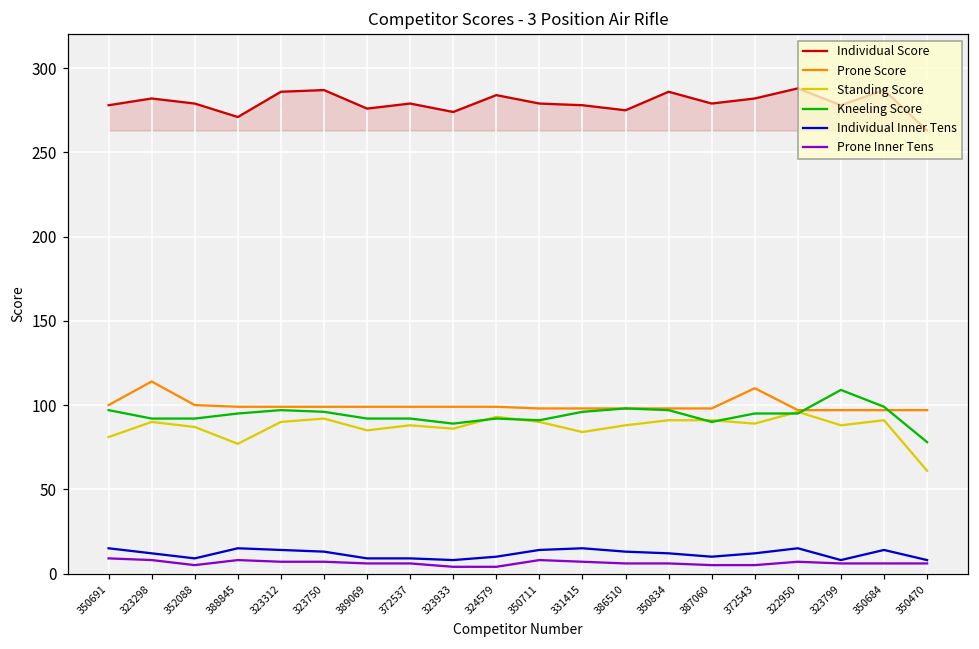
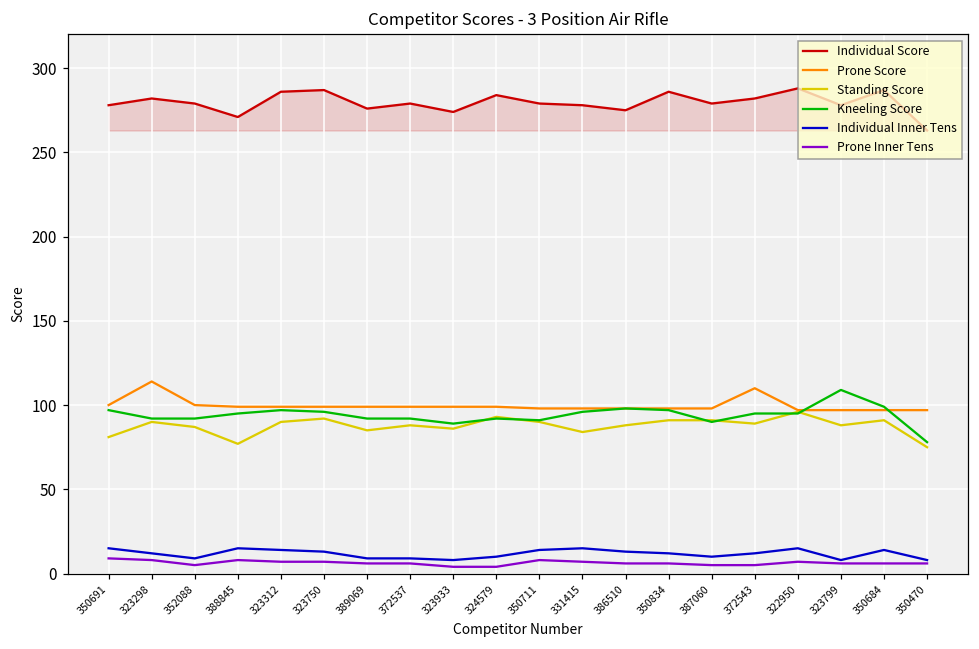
  {
    "Individual Score": {
      "350691": 278,
      "323298": 282,
      "352088": 279,
      "388845": 271,
      "323312": 286,
      "323750": 287,
      "389069": 276,
      "372537": 279,
      "323933": 274,
      "324579": 284,
      "350711": 279,
      "331415": 278,
      "386510": 275,
      "350834": 286,
      "387060": 279,
      "372543": 282,
      "322950": 288
    },
    "Prone Score": {
      "350691": 100,
      "323298": 114,
      "352088": 100,
      "388845": 99,
      "323312": 99,
      "323750": 99,
      "389069": 99,
      "372537": 99,
      "323933": 99,
      "324579": 99,
      "350711": 98,
      "331415": 98,
      "387060": 98,
      "372543": 110,
      "323799": 97,
      "350684": 97,
      "350470": 97
    },
    "Standing Score": {
      "350691": 81,
      "323298": 90,
      "352088": 87,
      "388845": 77,
      "323312": 90,
      "323750": 92,
      "389069": 85,
      "372537": 88,
      "323933": 86,
      "331415": 84,
      "386510": 88,
      "350834": 91,
      "372543": 89,
      "323799": 88,
      "350684": 91,
-     "350470": 61
+     "350470": 75
    },
    "Kneeling Score": {
      "350691": 97,
      "323298": 92,
      "352088": 92,
      "388845": 95,
      "323312": 97,
      "323750": 96,
      "389069": 92,
      "372537": 92,
      "323933": 89,
      "331415": 96,
      "372543": 95,
      "323799": 109,
      "350684": 99,
      "350470": 78
    },
    "Individual Inner Tens": {
      "350691": 15,
      "323298": 12,
      "352088": 9,
      "388845": 15,
      "323312": 14,
      "323750": 13,
      "389069": 9,
      "372537": 9,
      "323933": 8,
      "324579": 10,
      "350711": 14,
      "331415": 15,
      "386510": 13,
      "350834": 12,
      "387060": 10,
      "372543": 12,
      "322950": 15,
      "323799": 8,
      "350684": 14,
      "350470": 8
    },
    "Prone Inner Tens": {
      "350691": 9,
      "323298": 8,
      "352088": 5,
      "388845": 8,
      "323312": 7,
      "323750": 7,
      "389069": 6,
      "372537": 6,
      "323933": 4,
      "324579": 4,
      "350711": 8,
      "331415": 7,
      "386510": 6,
      "350834": 6,
      "387060": 5,
      "372543": 5,
      "322950": 7,
      "323799": 6,
      "350684": 6,
      "350470": 6
    }
  }
